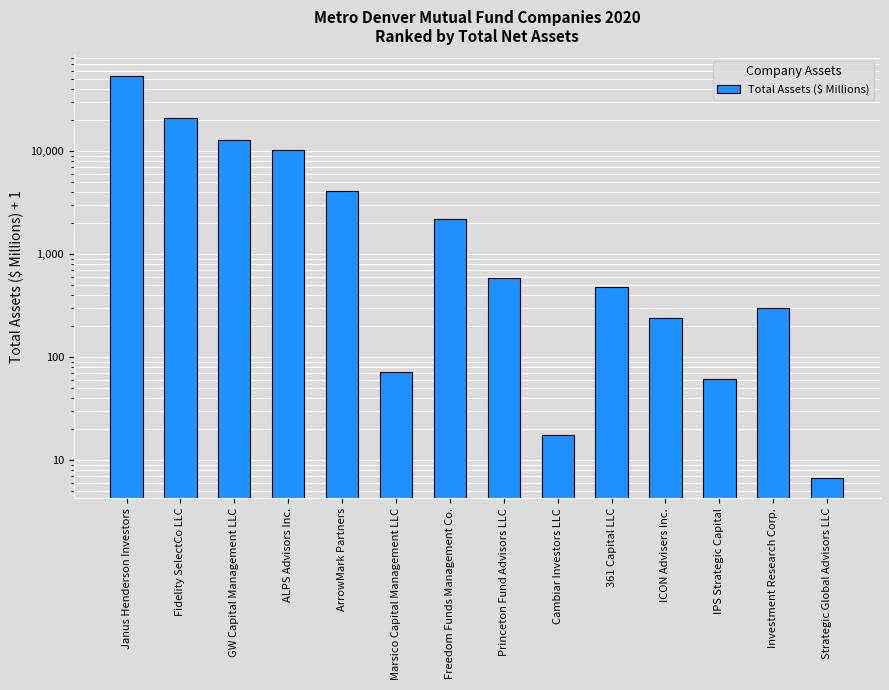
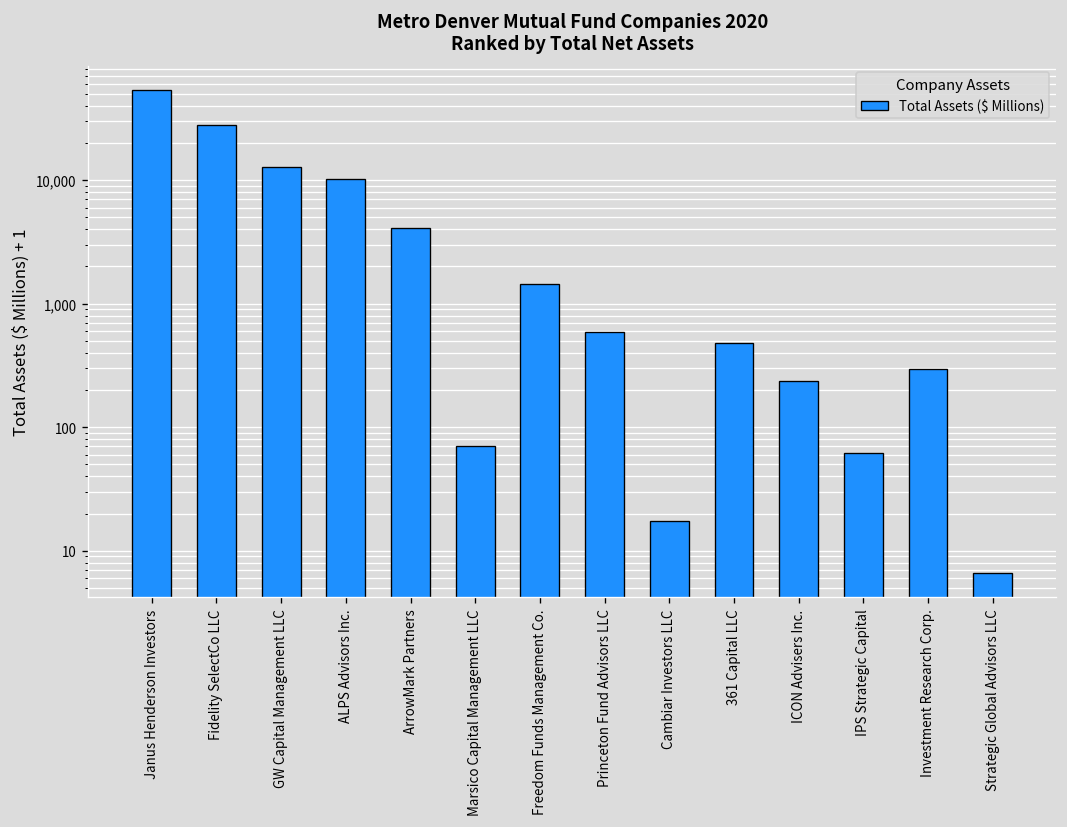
  {
    "Janus Henderson Investors": "50,000",
-   "Fidelity SelectCo LLC": "21,000",
+   "Fidelity SelectCo LLC": "28,000",
    "GW Capital Management LLC": "13,000",
    "ALPS Advisors Inc.": "10,000",
    "ArrowMark Partners": "4,100",
    "Marsico Capital Management LLC": "70",
-   "Freedom Funds Management Co.": "2,200",
+   "Freedom Funds Management Co.": "1,500",
    "Princeton Fund Advisors LLC": "600",
    "Cambiar Investors LLC": "17",
    "361 Capital LLC": "500",
    "ICON Advisers Inc.": "240",
    "IPS Strategic Capital": "60",
    "Investment Research Corp.": "300",
    "Strategic Global Advisors LLC": "7"
  }
